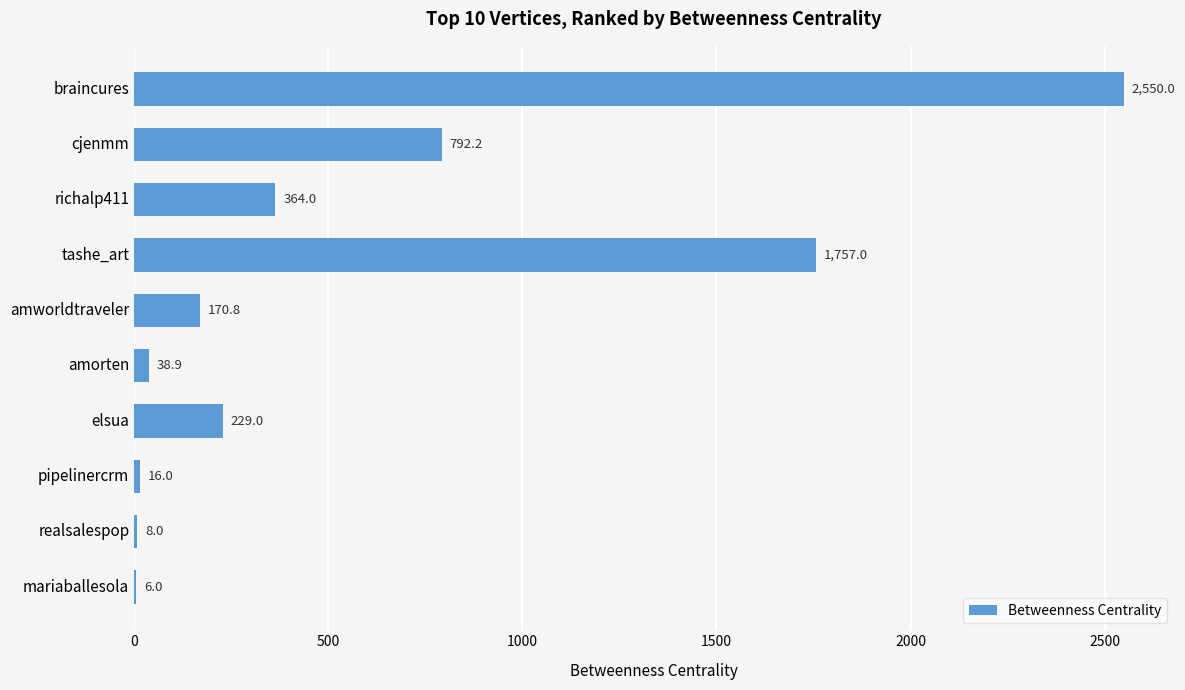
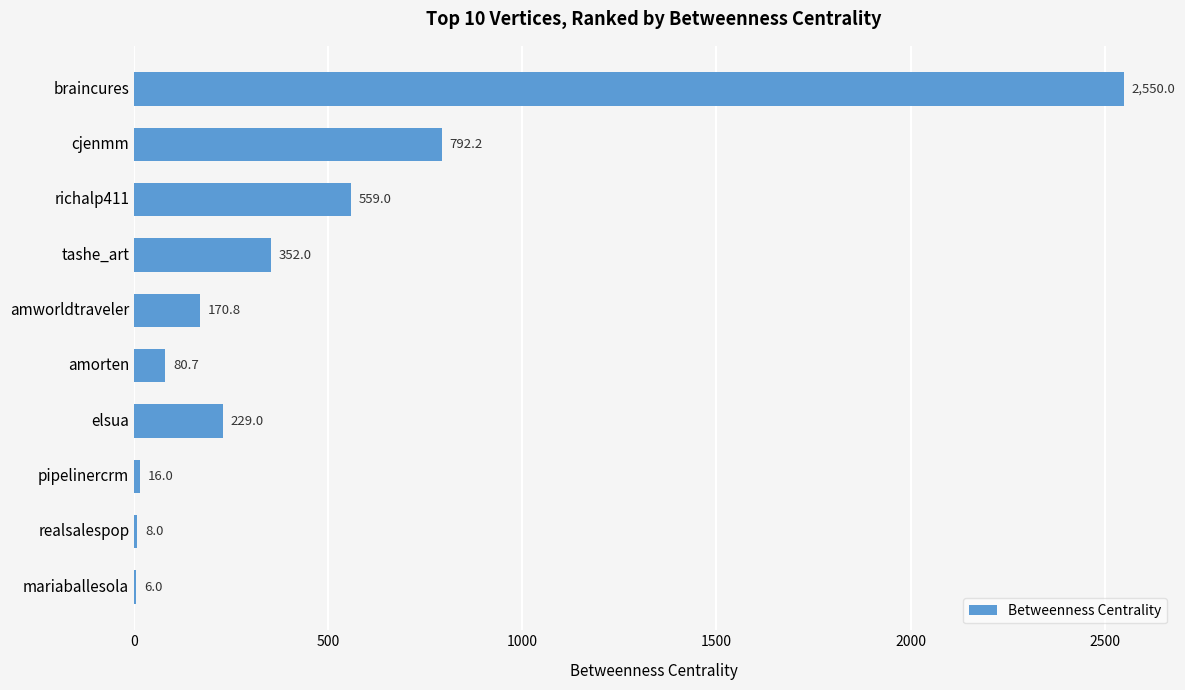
  {
    "braincures": "2,550.0",
    "cjenmm": "792.2",
-   "richalp411": "364.0",
-   "tashe_art": "1,757.0",
+   "richalp411": "559.0",
+   "tashe_art": "352.0",
    "amworldtraveler": "170.8",
-   "amorten": "38.9",
+   "amorten": "80.7",
    "elsua": "229.0",
    "pipelinercrm": "16.0",
    "realsalespop": "8.0",
    "mariaballesola": "6.0"
  }
